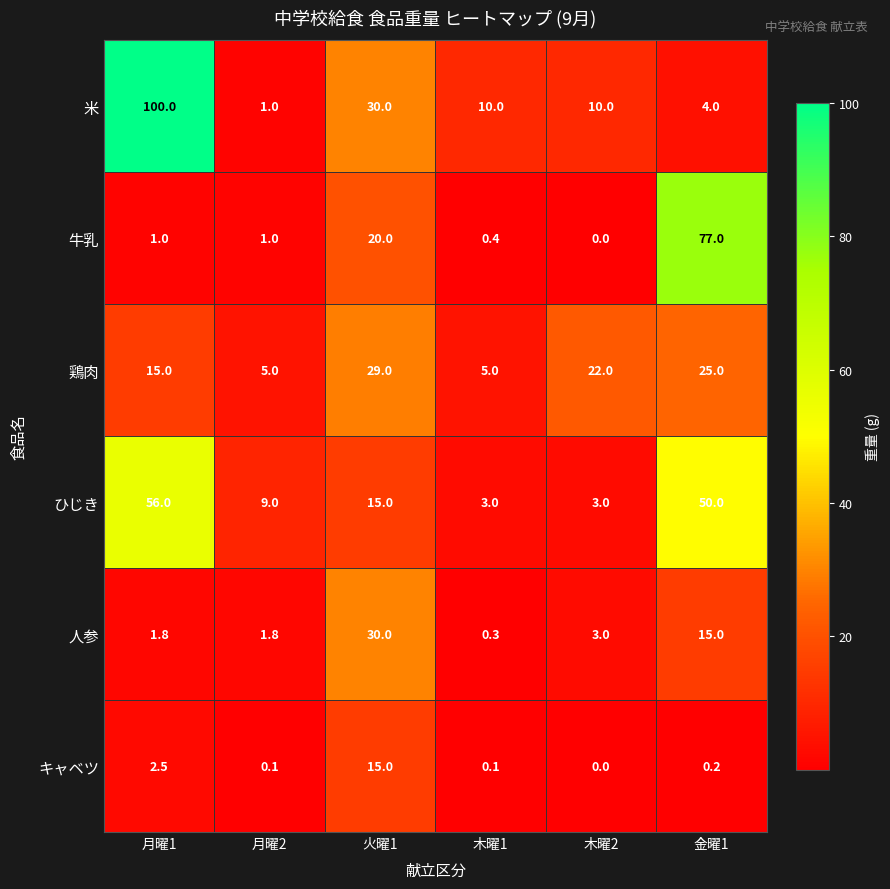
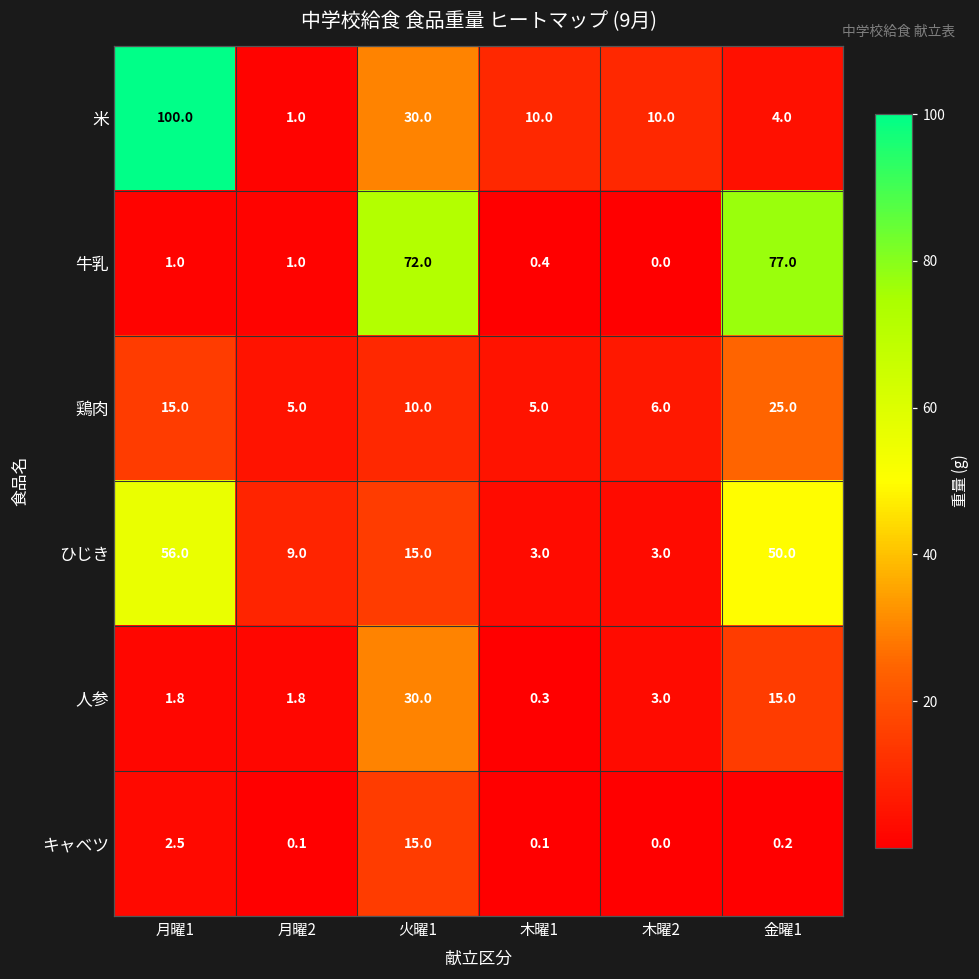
  {
    "米": {
      "月曜1": 100.0,
      "月曜2": 1.0,
      "火曜1": 30.0,
      "木曜1": 10.0,
      "木曜2": 10.0,
      "金曜1": 4.0
    },
    "牛乳": {
      "月曜1": 1.0,
      "月曜2": 1.0,
-     "火曜1": 20.0,
+     "火曜1": 72.0,
      "木曜1": 0.4,
      "木曜2": 0.0,
      "金曜1": 77.0
    },
    "鶏肉": {
      "月曜1": 15.0,
      "月曜2": 5.0,
-     "火曜1": 29.0,
+     "火曜1": 10.0,
      "木曜1": 5.0,
-     "木曜2": 22.0,
+     "木曜2": 6.0,
      "金曜1": 25.0
    },
    "ひじき": {
      "月曜1": 56.0,
      "月曜2": 9.0,
      "火曜1": 15.0,
      "木曜1": 3.0,
      "木曜2": 3.0,
      "金曜1": 50.0
    },
    "人参": {
      "月曜1": 1.8,
      "月曜2": 1.8,
      "火曜1": 30.0,
      "木曜1": 0.3,
      "木曜2": 3.0,
      "金曜1": 15.0
    },
    "キャベツ": {
      "月曜1": 2.5,
      "月曜2": 0.1,
      "火曜1": 15.0,
      "木曜1": 0.1,
      "木曜2": 0.0,
      "金曜1": 0.2
    }
  }
